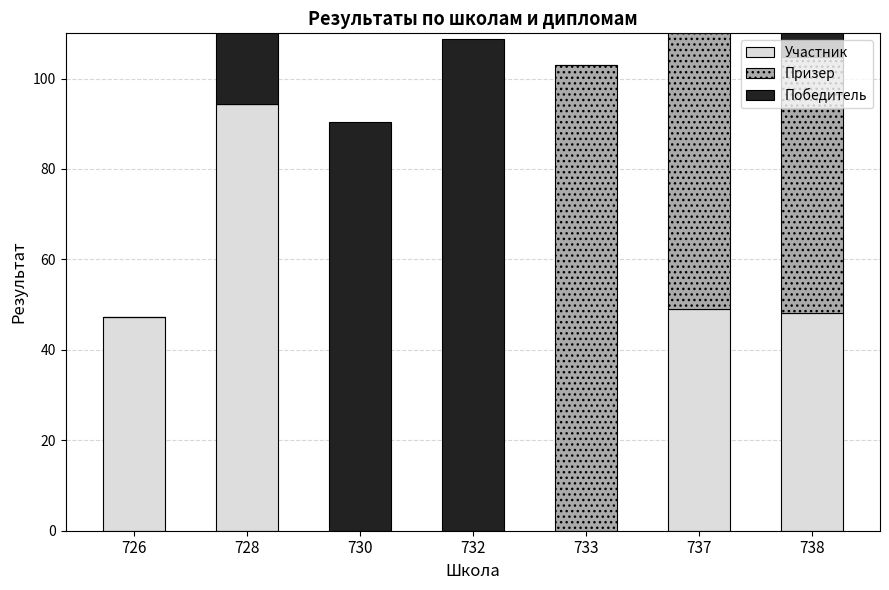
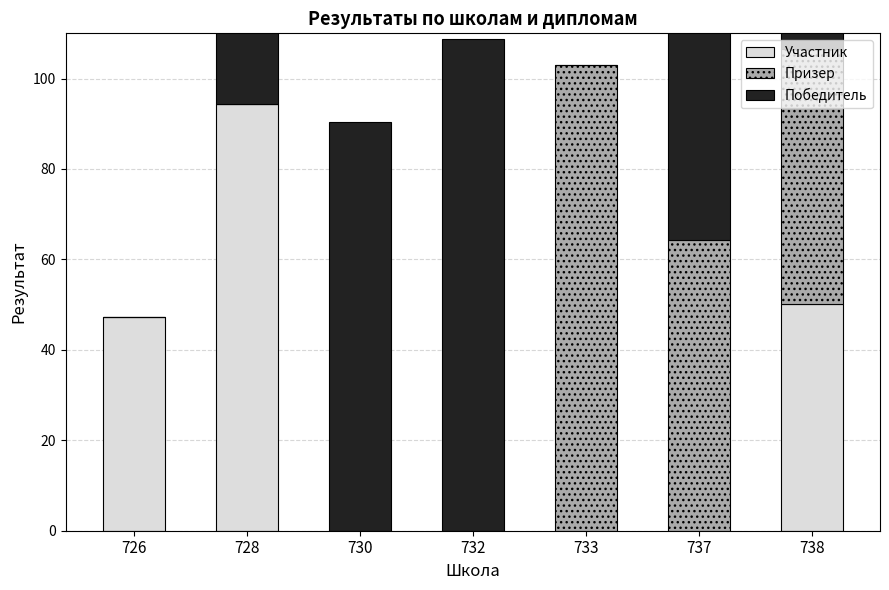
  {
    "Участник": {
      "726": 47,
      "728": 94,
      "730": 0,
      "732": 0,
      "733": 0,
-     "737": 49,
-     "738": 48
+     "737": 0,
+     "738": 50
    },
    "Призер": {
      "726": 0,
      "728": 0,
      "730": 0,
      "732": 0,
      "733": 103
    },
    "Победитель": {
      "726": 0,
      "730": 90,
      "732": 109,
      "733": 0
    }
  }
